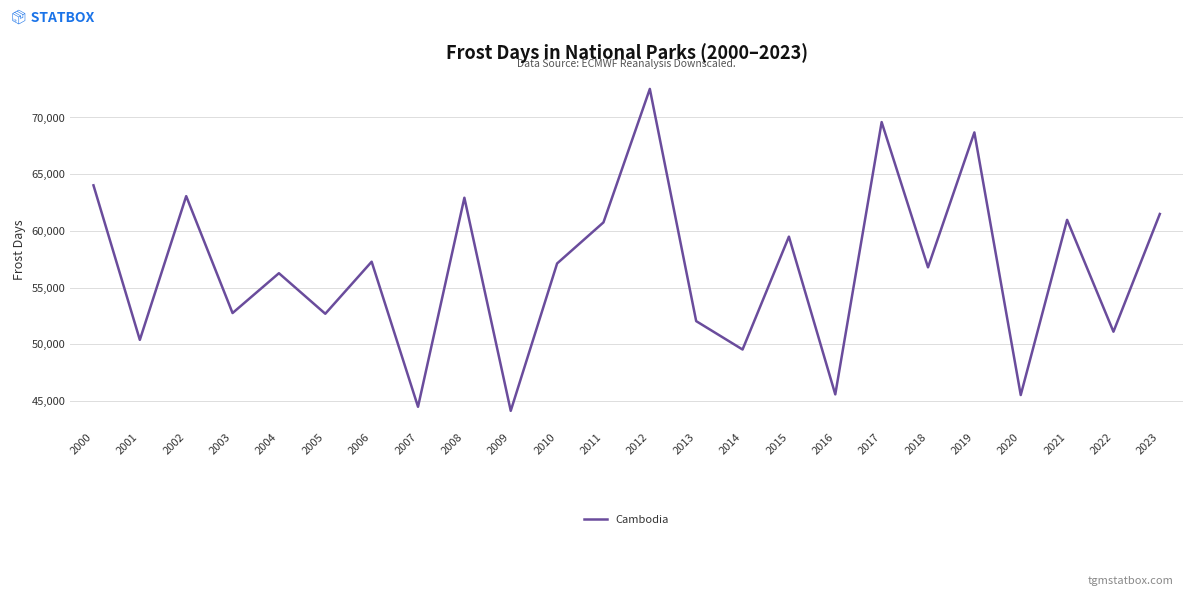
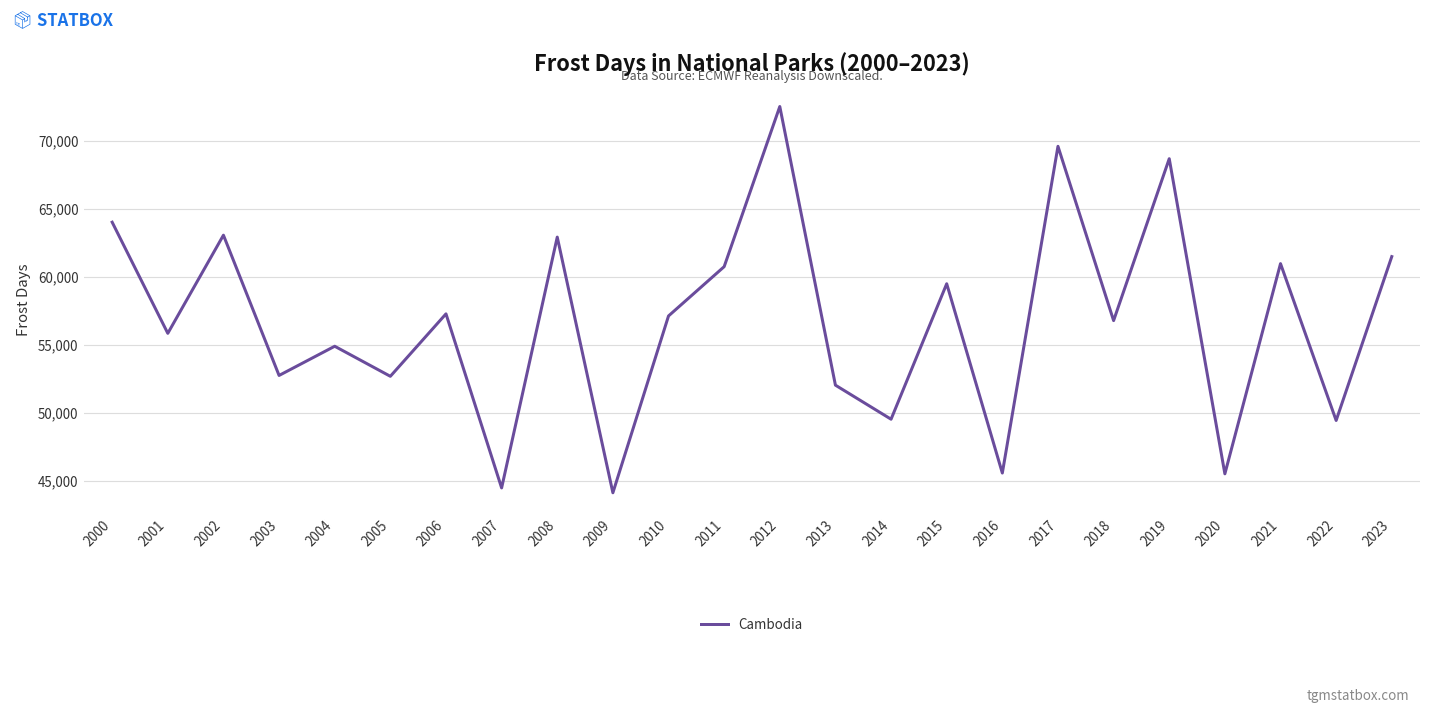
  {
    "2000": "64,000",
-   "2001": "50,400",
+   "2001": "55,900",
    "2002": "63,100",
    "2003": "52,800",
-   "2004": "56,300",
+   "2004": "54,900",
    "2005": "52,700",
    "2006": "57,300",
    "2007": "44,500",
    "2008": "62,900",
    "2009": "44,100",
    "2010": "57,100",
    "2011": "60,700",
    "2012": "72,500",
    "2013": "52,000",
    "2014": "49,500",
    "2015": "59,500",
    "2016": "45,600",
    "2017": "69,600",
    "2018": "56,800",
    "2019": "68,700",
    "2020": "45,500",
    "2021": "61,000",
-   "2022": "51,100",
+   "2022": "49,400",
    "2023": "61,500"
  }
